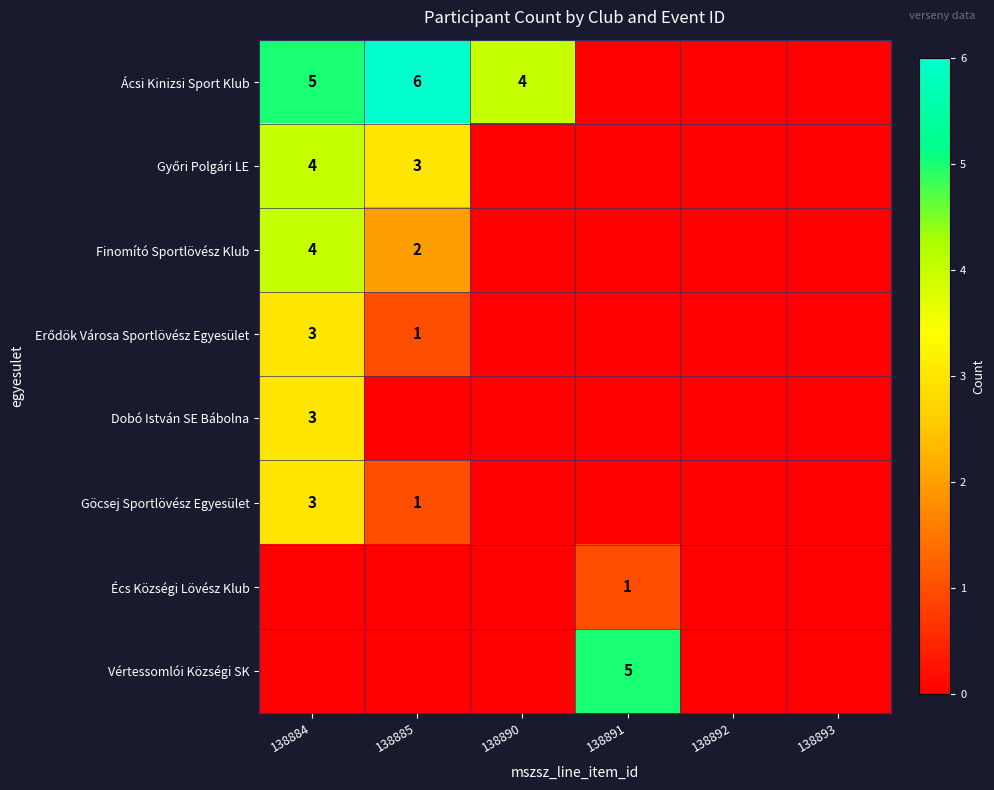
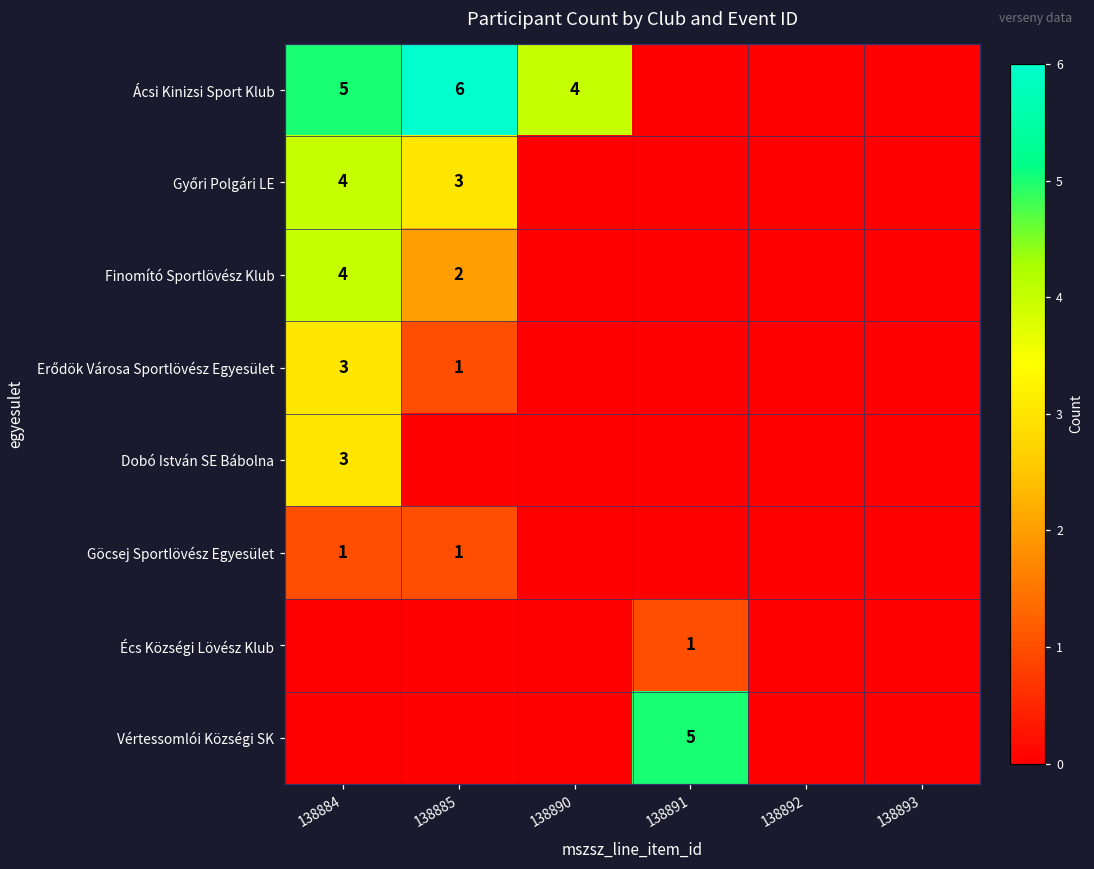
  {
    "Ácsi Kinizsi Sport Klub": {
      "138884": 5,
      "138885": 6,
      "138890": 4
    },
    "Győri Polgári LE": {
      "138884": 4,
      "138885": 3
    },
    "Finomító Sportlövész Klub": {
      "138884": 4,
      "138885": 2
    },
    "Erődök Városa Sportlövész Egyesület": {
      "138884": 3,
      "138885": 1
    },
    "Dobó István SE Bábolna": {
      "138884": 3
    },
    "Göcsej Sportlövész Egyesület": {
-     "138884": 3,
+     "138884": 1,
      "138885": 1
    },
    "Écs Községi Lövész Klub": {
      "138891": 1
    },
    "Vértessomlói Községi SK": {
      "138891": 5
    }
  }
